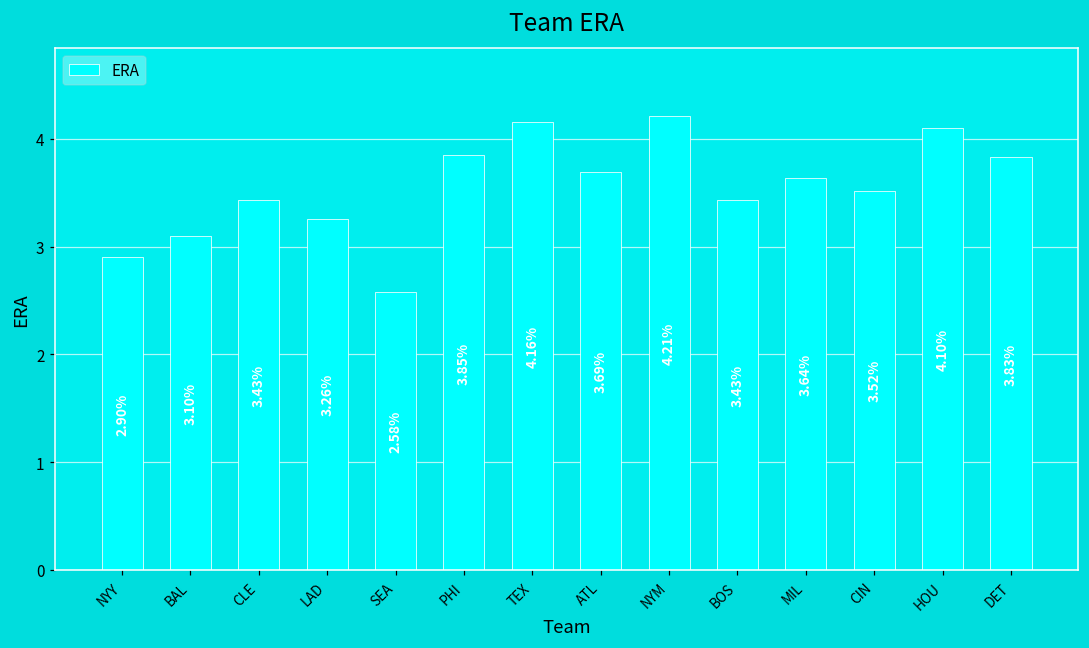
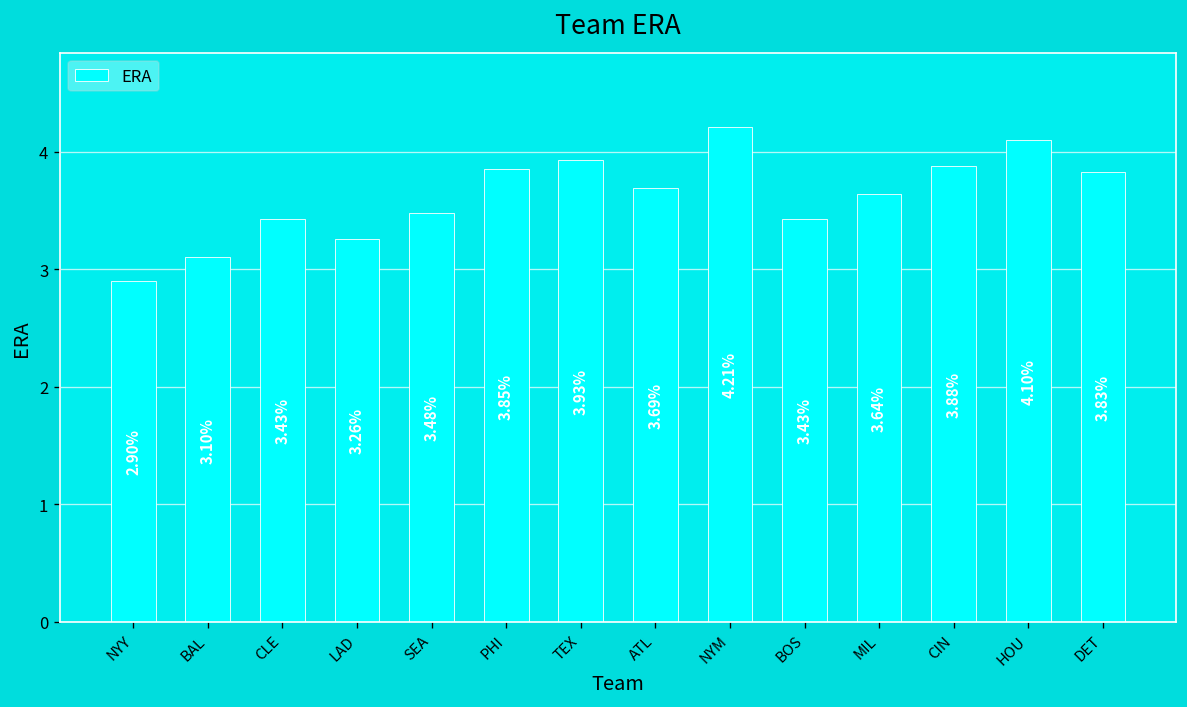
  {
    "NYY": "2.90%",
    "BAL": "3.10%",
    "CLE": "3.43%",
    "LAD": "3.26%",
-   "SEA": "2.58%",
+   "SEA": "3.48%",
    "PHI": "3.85%",
-   "TEX": "4.16%",
+   "TEX": "3.93%",
    "ATL": "3.69%",
    "NYM": "4.21%",
    "BOS": "3.43%",
    "MIL": "3.64%",
-   "CIN": "3.52%",
+   "CIN": "3.88%",
    "HOU": "4.10%",
    "DET": "3.83%"
  }
